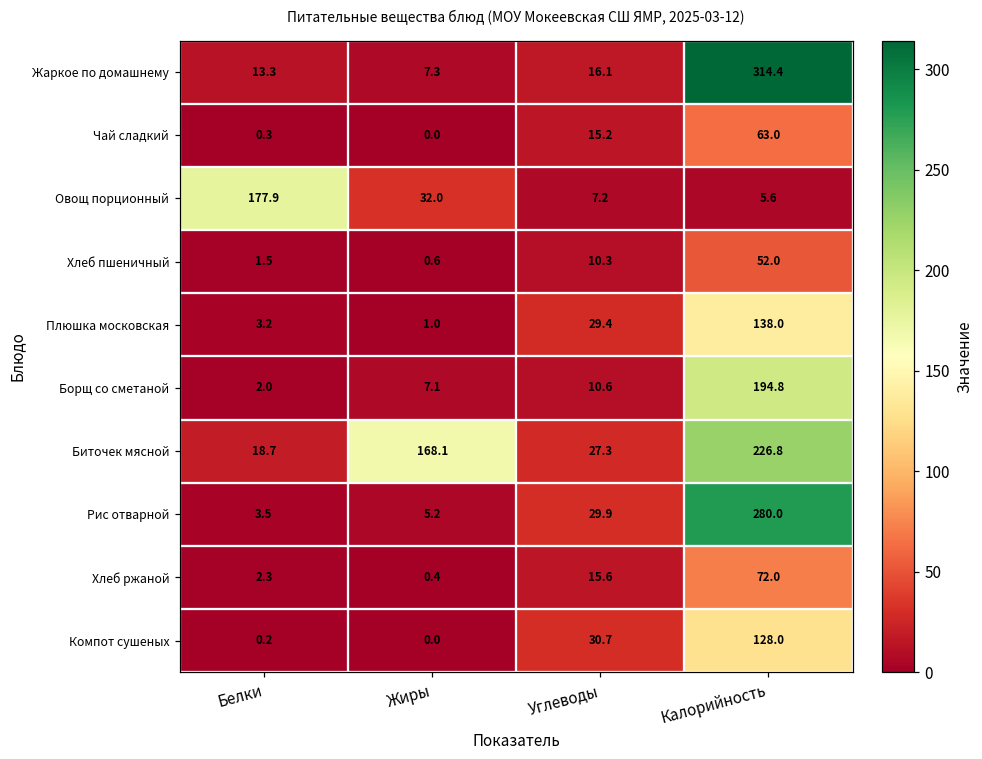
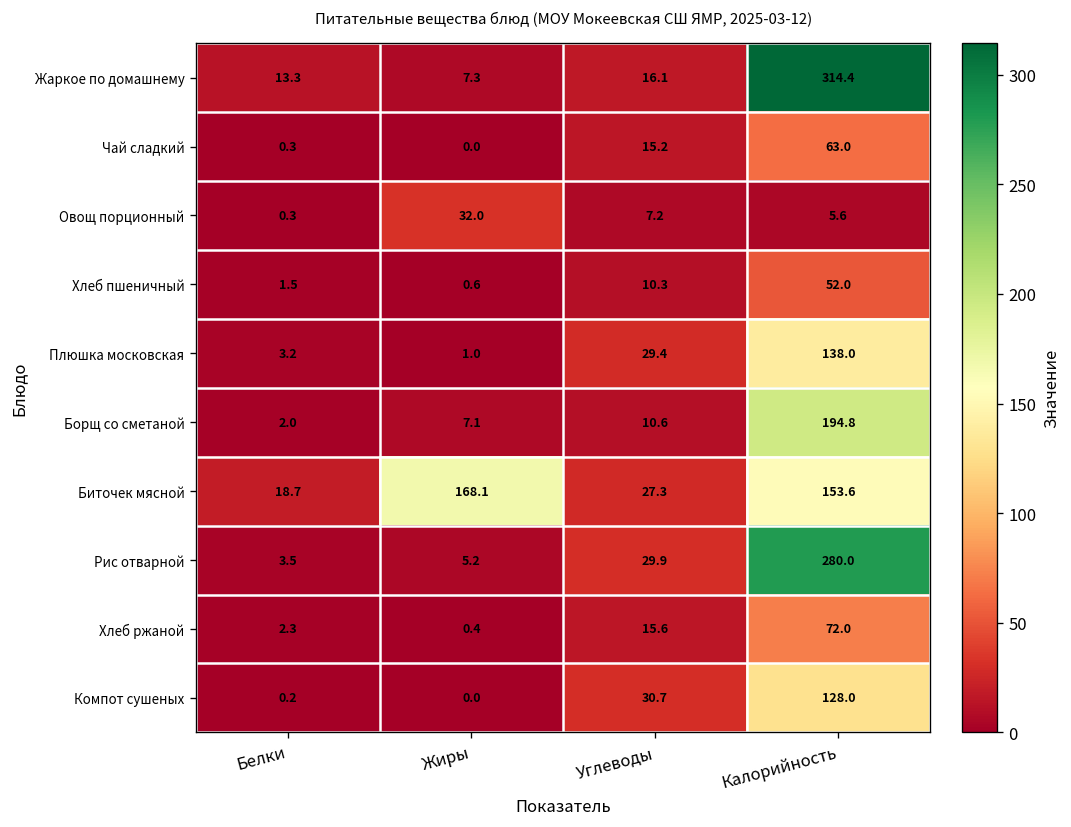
  {
    "Жаркое по домашнему": {
      "Белки": 13.3,
      "Жиры": 7.3,
      "Углеводы": 16.1,
      "Калорийность": 314.4
    },
    "Чай сладкий": {
      "Белки": 0.3,
      "Жиры": 0.0,
      "Углеводы": 15.2,
      "Калорийность": 63.0
    },
    "Овощ порционный": {
-     "Белки": 177.9,
+     "Белки": 0.3,
      "Жиры": 32.0,
      "Углеводы": 7.2,
      "Калорийность": 5.6
    },
    "Хлеб пшеничный": {
      "Белки": 1.5,
      "Жиры": 0.6,
      "Углеводы": 10.3,
      "Калорийность": 52.0
    },
    "Плюшка московская": {
      "Белки": 3.2,
      "Жиры": 1.0,
      "Углеводы": 29.4,
      "Калорийность": 138.0
    },
    "Борщ со сметаной": {
      "Белки": 2.0,
      "Жиры": 7.1,
      "Углеводы": 10.6,
      "Калорийность": 194.8
    },
    "Биточек мясной": {
      "Белки": 18.7,
      "Жиры": 168.1,
      "Углеводы": 27.3,
-     "Калорийность": 226.8
+     "Калорийность": 153.6
    },
    "Рис отварной": {
      "Белки": 3.5,
      "Жиры": 5.2,
      "Углеводы": 29.9,
      "Калорийность": 280.0
    },
    "Хлеб ржаной": {
      "Белки": 2.3,
      "Жиры": 0.4,
      "Углеводы": 15.6,
      "Калорийность": 72.0
    },
    "Компот сушеных": {
      "Белки": 0.2,
      "Жиры": 0.0,
      "Углеводы": 30.7,
      "Калорийность": 128.0
    }
  }
